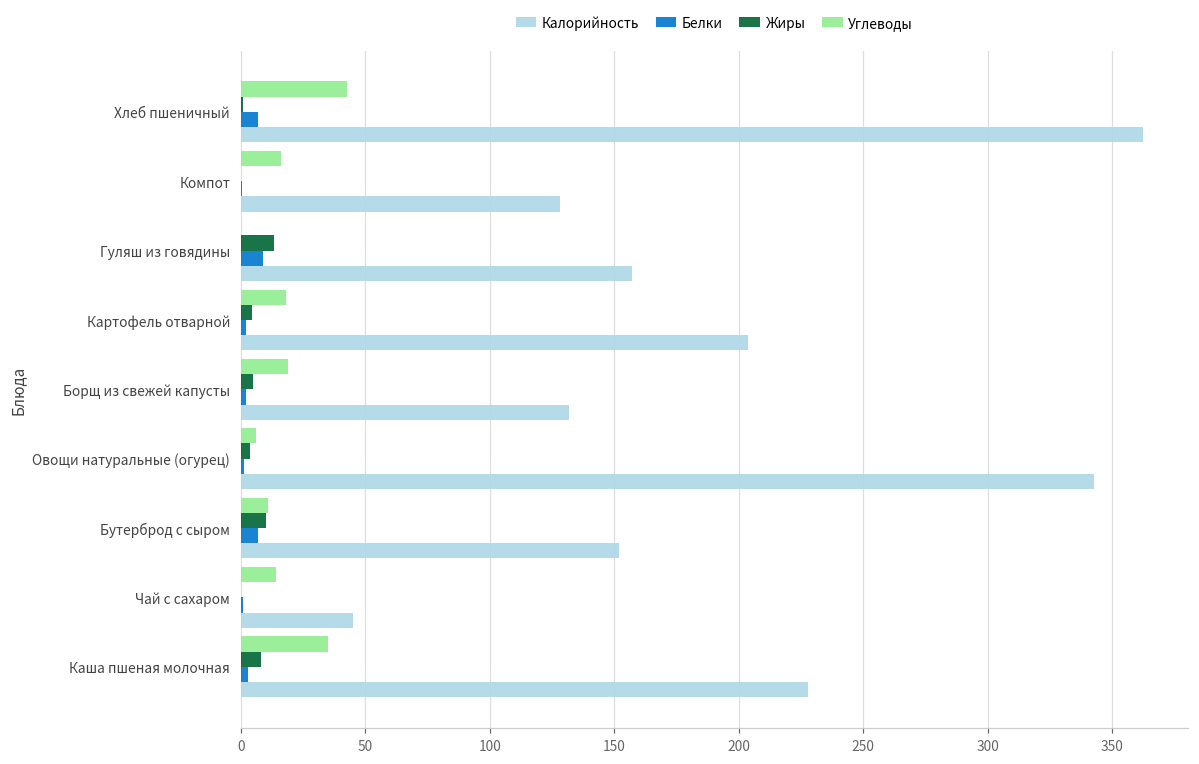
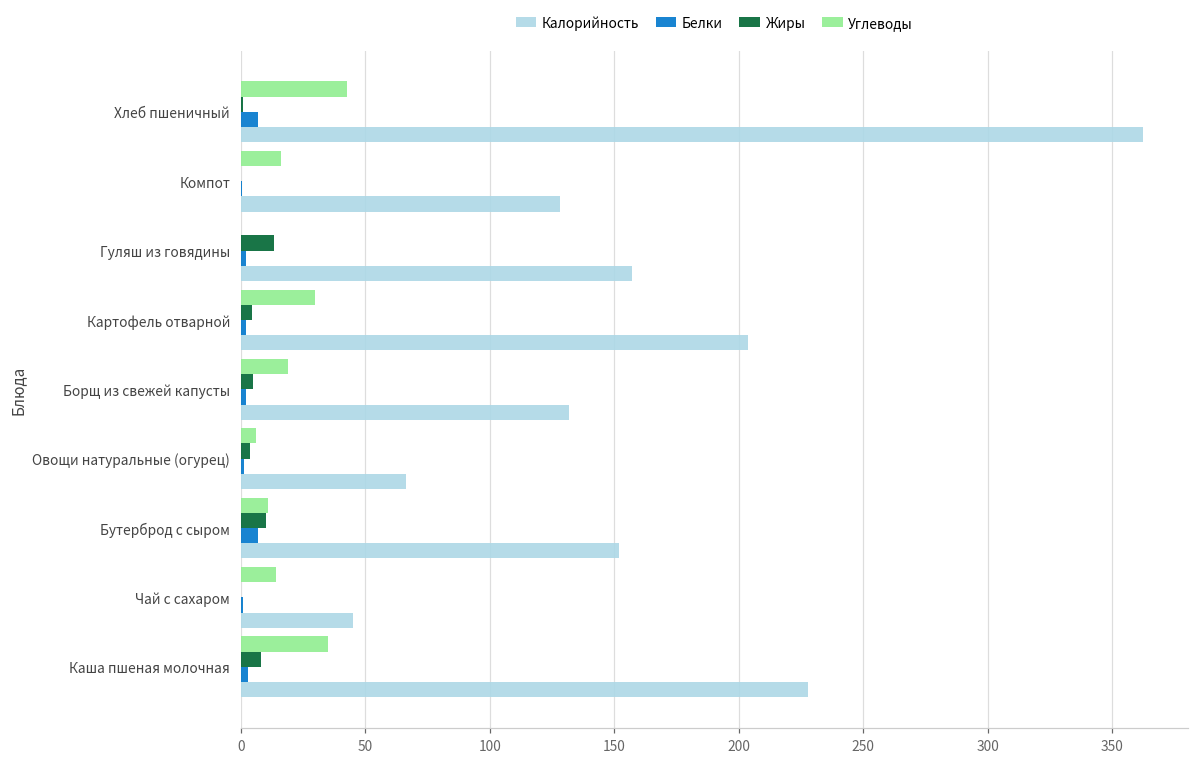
  {
    "Калорийность": {
      "Хлеб пшеничный": 362,
      "Компот": 128,
      "Гуляш из говядины": 157,
      "Картофель отварной": 204,
      "Борщ из свежей капусты": 132,
-     "Овощи натуральные (огурец)": 343,
+     "Овощи натуральные (огурец)": 66,
      "Бутерброд с сыром": 152,
      "Чай с сахаром": 45,
      "Каша пшеная молочная": 228
    },
    "Белки": {
      "Хлеб пшеничный": 7,
-     "Гуляш из говядины": 9,
+     "Гуляш из говядины": 2,
      "Картофель отварной": 2,
      "Борщ из свежей капусты": 2,
      "Овощи натуральные (огурец)": 1,
      "Бутерброд с сыром": 7,
      "Каша пшеная молочная": 3
    },
    "Жиры": {
      "Компот": 0,
      "Гуляш из говядины": 14,
      "Картофель отварной": 5,
      "Борщ из свежей капусты": 5,
      "Овощи натуральные (огурец)": 4,
      "Бутерброд с сыром": 10,
      "Чай с сахаром": 0,
      "Каша пшеная молочная": 8
    },
    "Углеводы": {
      "Хлеб пшеничный": 43,
      "Компот": 16,
      "Гуляш из говядины": 0,
-     "Картофель отварной": 18,
+     "Картофель отварной": 30,
      "Борщ из свежей капусты": 19,
      "Овощи натуральные (огурец)": 6,
      "Бутерброд с сыром": 11,
      "Чай с сахаром": 14,
      "Каша пшеная молочная": 35
    }
  }
